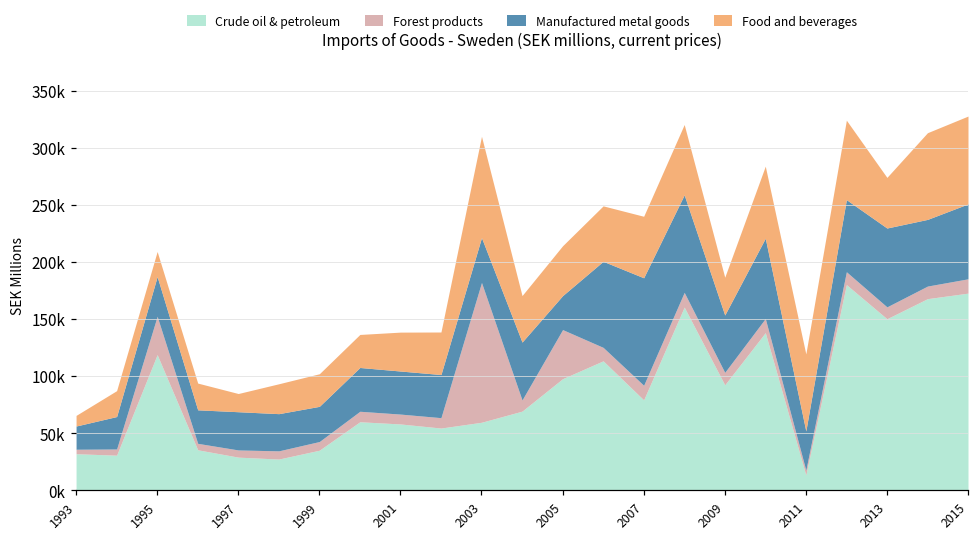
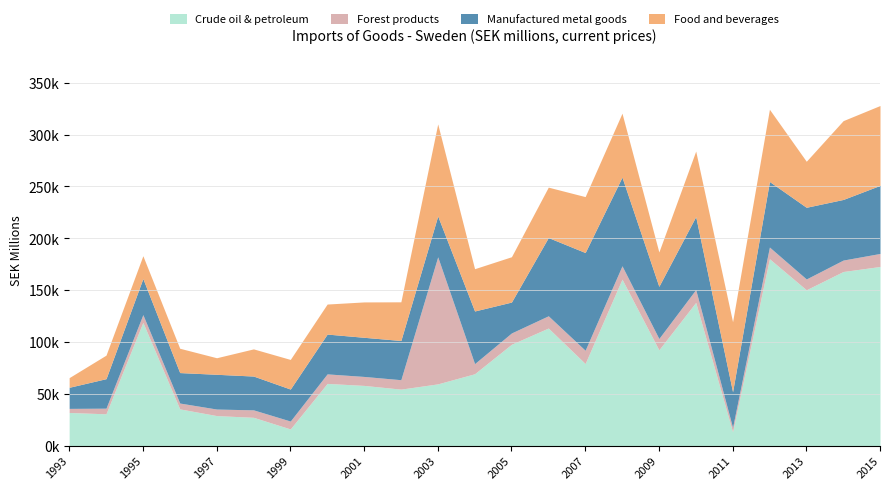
  {
    "Crude oil & petroleum": {
      "1993": 32000,
      "1995": 119000,
      "1997": 29000,
-     "1999": 35000,
+     "1999": 16000,
      "2001": 58000,
      "2003": 60000,
      "2005": 98000,
      "2007": 79000,
      "2009": 92000,
      "2011": 13000,
      "2013": 150000,
      "2015": 173000
    },
    "Forest products": {
      "1993": 4000,
-     "1995": 34000,
+     "1995": 8000,
      "1997": 6000,
      "1999": 8000,
      "2001": 9000,
      "2003": 123000,
-     "2005": 43000,
+     "2005": 11000,
      "2007": 13000,
      "2009": 11000,
      "2011": 4000,
      "2013": 10000,
      "2015": 13000
    },
    "Manufactured metal goods": {
      "1993": 20000,
      "1995": 35000,
      "1997": 34000,
      "1999": 31000,
      "2001": 38000,
      "2003": 39000,
      "2005": 30000,
      "2007": 94000,
      "2009": 50000,
      "2011": 34000,
      "2013": 69000,
      "2015": 66000
    },
    "Food and beverages": {
      "1993": 9000,
      "1995": 22000,
      "1997": 16000,
      "1999": 29000,
      "2001": 34000,
      "2003": 89000,
      "2005": 44000,
      "2007": 54000,
      "2009": 33000,
      "2011": 67000,
      "2013": 44000,
      "2015": 77000
    }
  }
